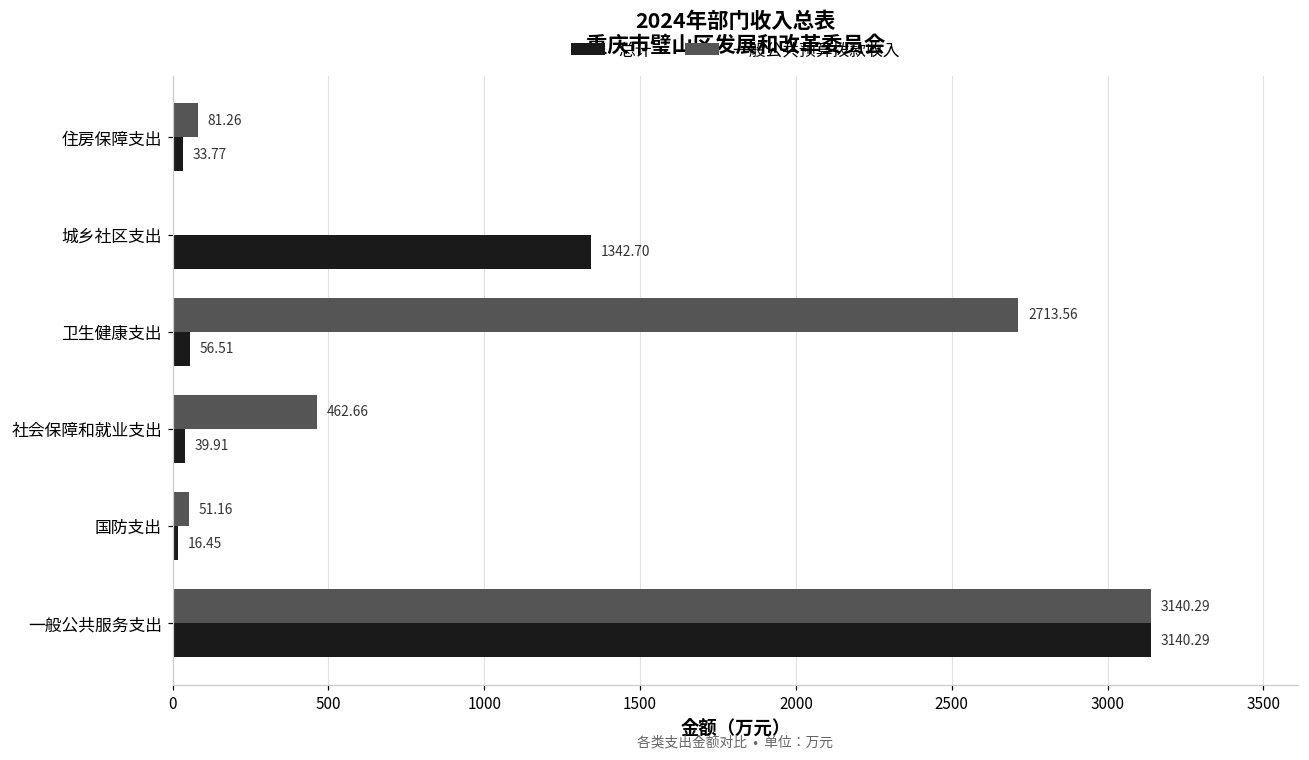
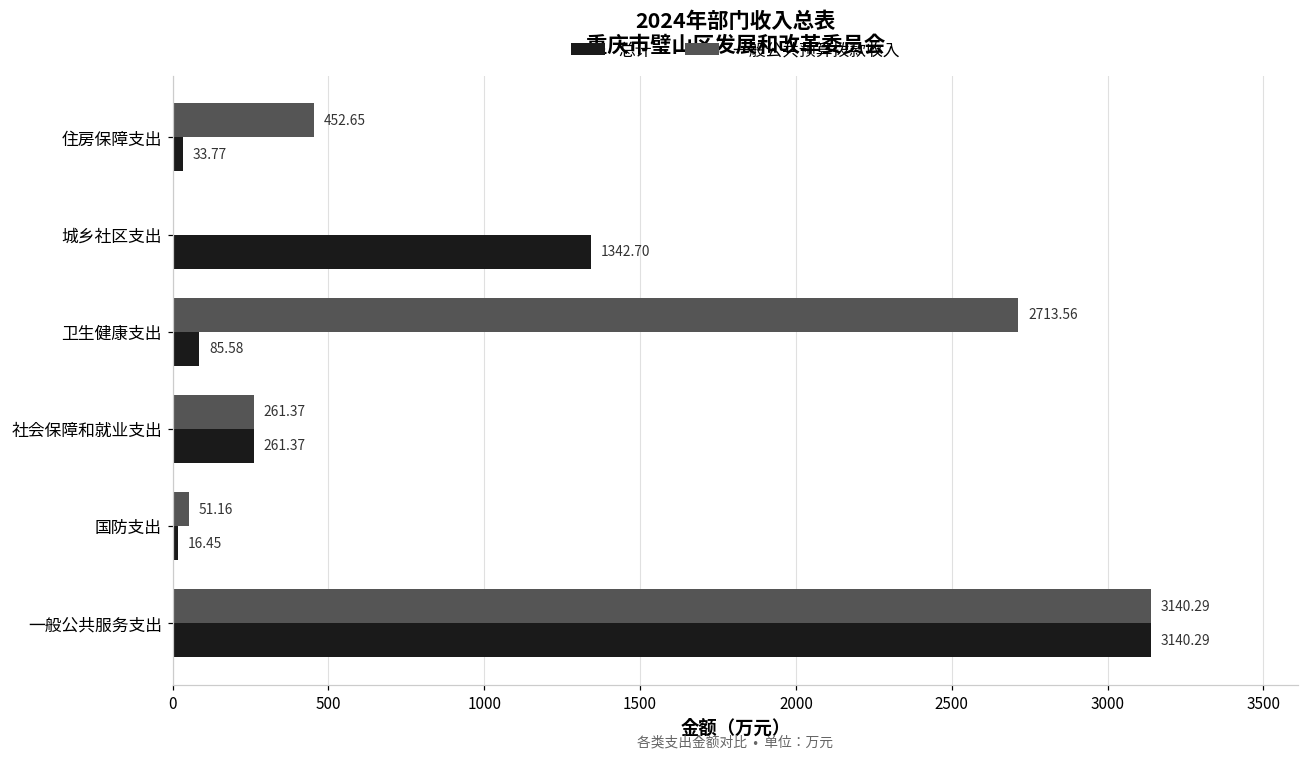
  {
    "总计": {
      "住房保障支出": 33.77,
      "城乡社区支出": 1342.70,
-     "卫生健康支出": 56.51,
-     "社会保障和就业支出": 39.91,
+     "卫生健康支出": 85.58,
+     "社会保障和就业支出": 261.37,
      "国防支出": 16.45,
      "一般公共服务支出": 3140.29
    },
    "一般公共预算拨款收入": {
-     "住房保障支出": 81.26,
+     "住房保障支出": 452.65,
      "卫生健康支出": 2713.56,
-     "社会保障和就业支出": 462.66,
+     "社会保障和就业支出": 261.37,
      "国防支出": 51.16,
      "一般公共服务支出": 3140.29
    }
  }
